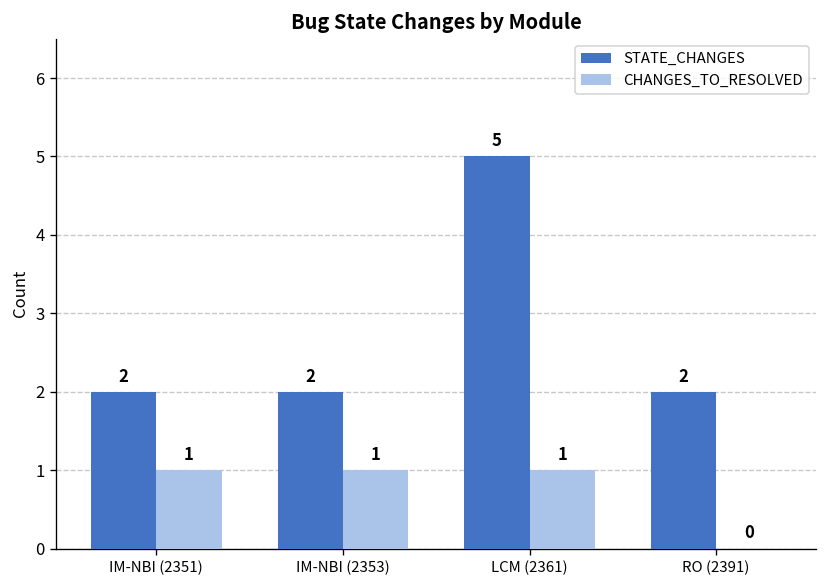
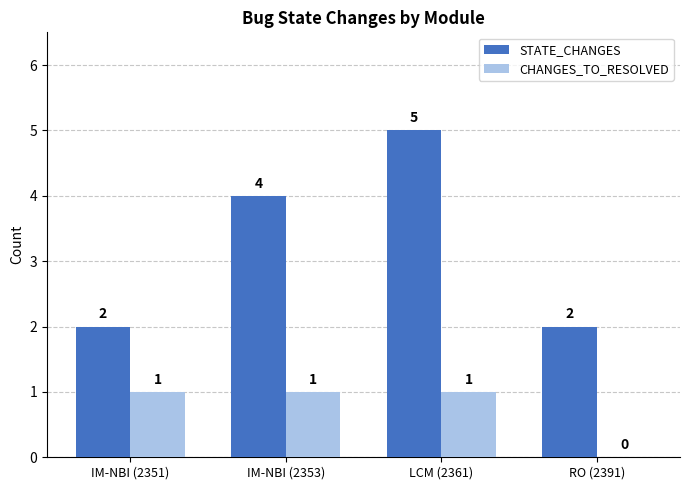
  {
    "STATE_CHANGES": {
      "IM-NBI (2351)": 2,
-     "IM-NBI (2353)": 2,
+     "IM-NBI (2353)": 4,
      "LCM (2361)": 5,
      "RO (2391)": 2
    },
    "CHANGES_TO_RESOLVED": {
      "IM-NBI (2351)": 1,
      "IM-NBI (2353)": 1,
      "LCM (2361)": 1,
      "RO (2391)": 0
    }
  }
